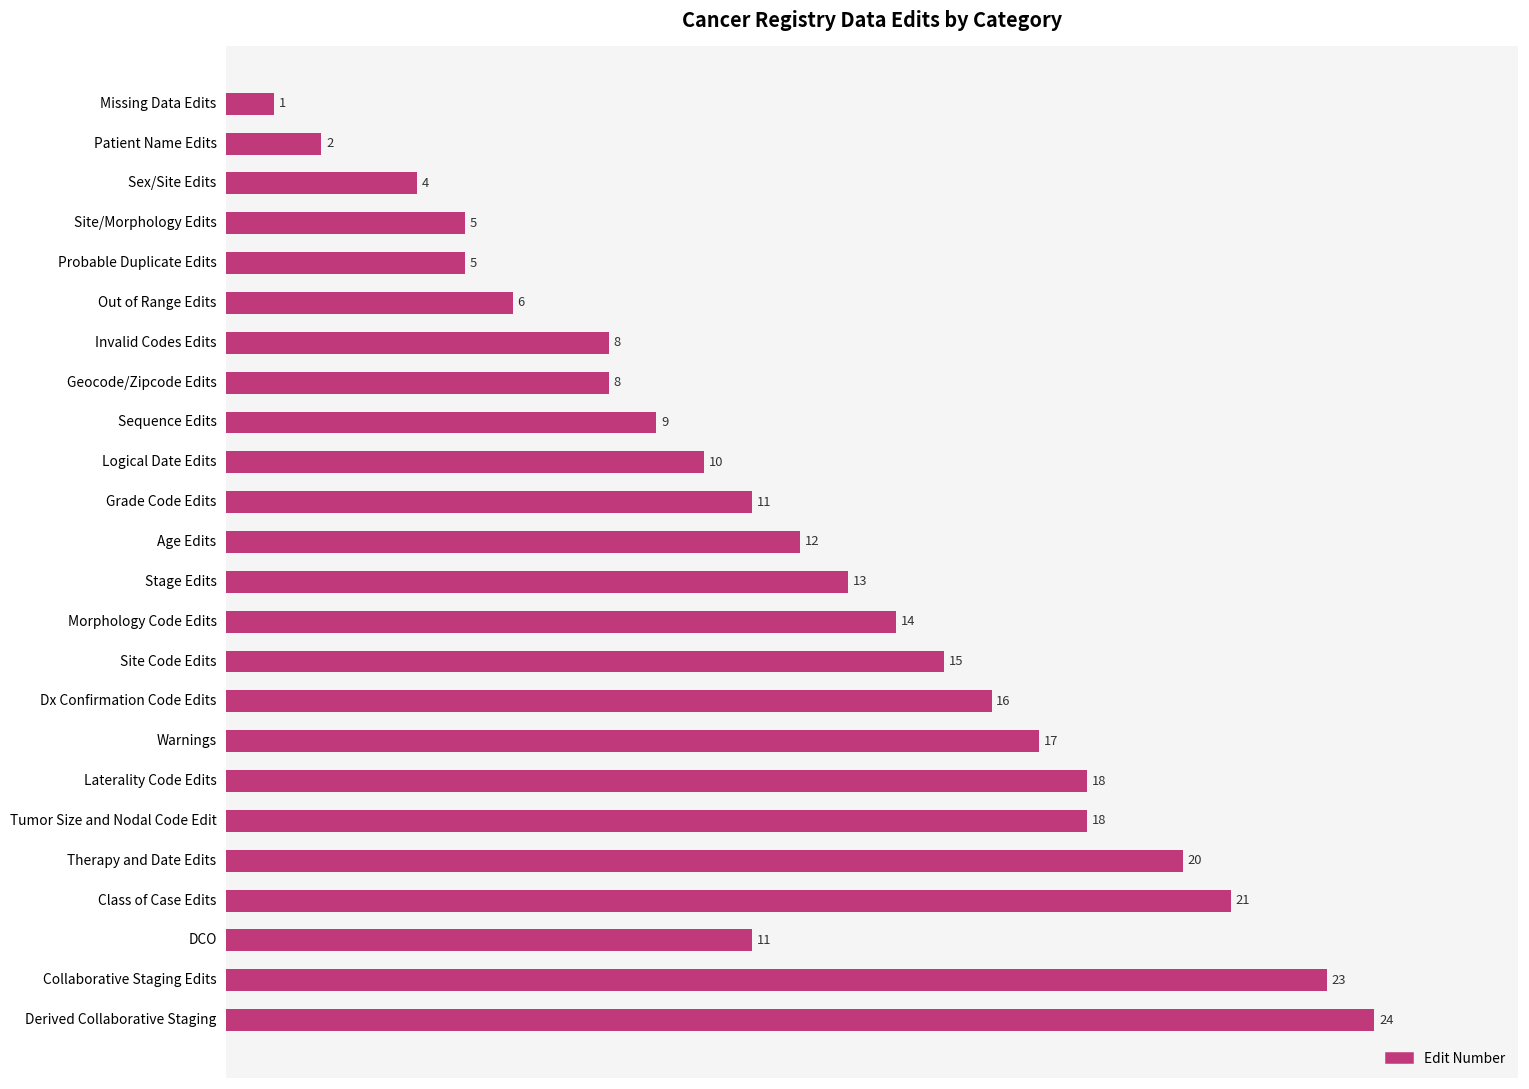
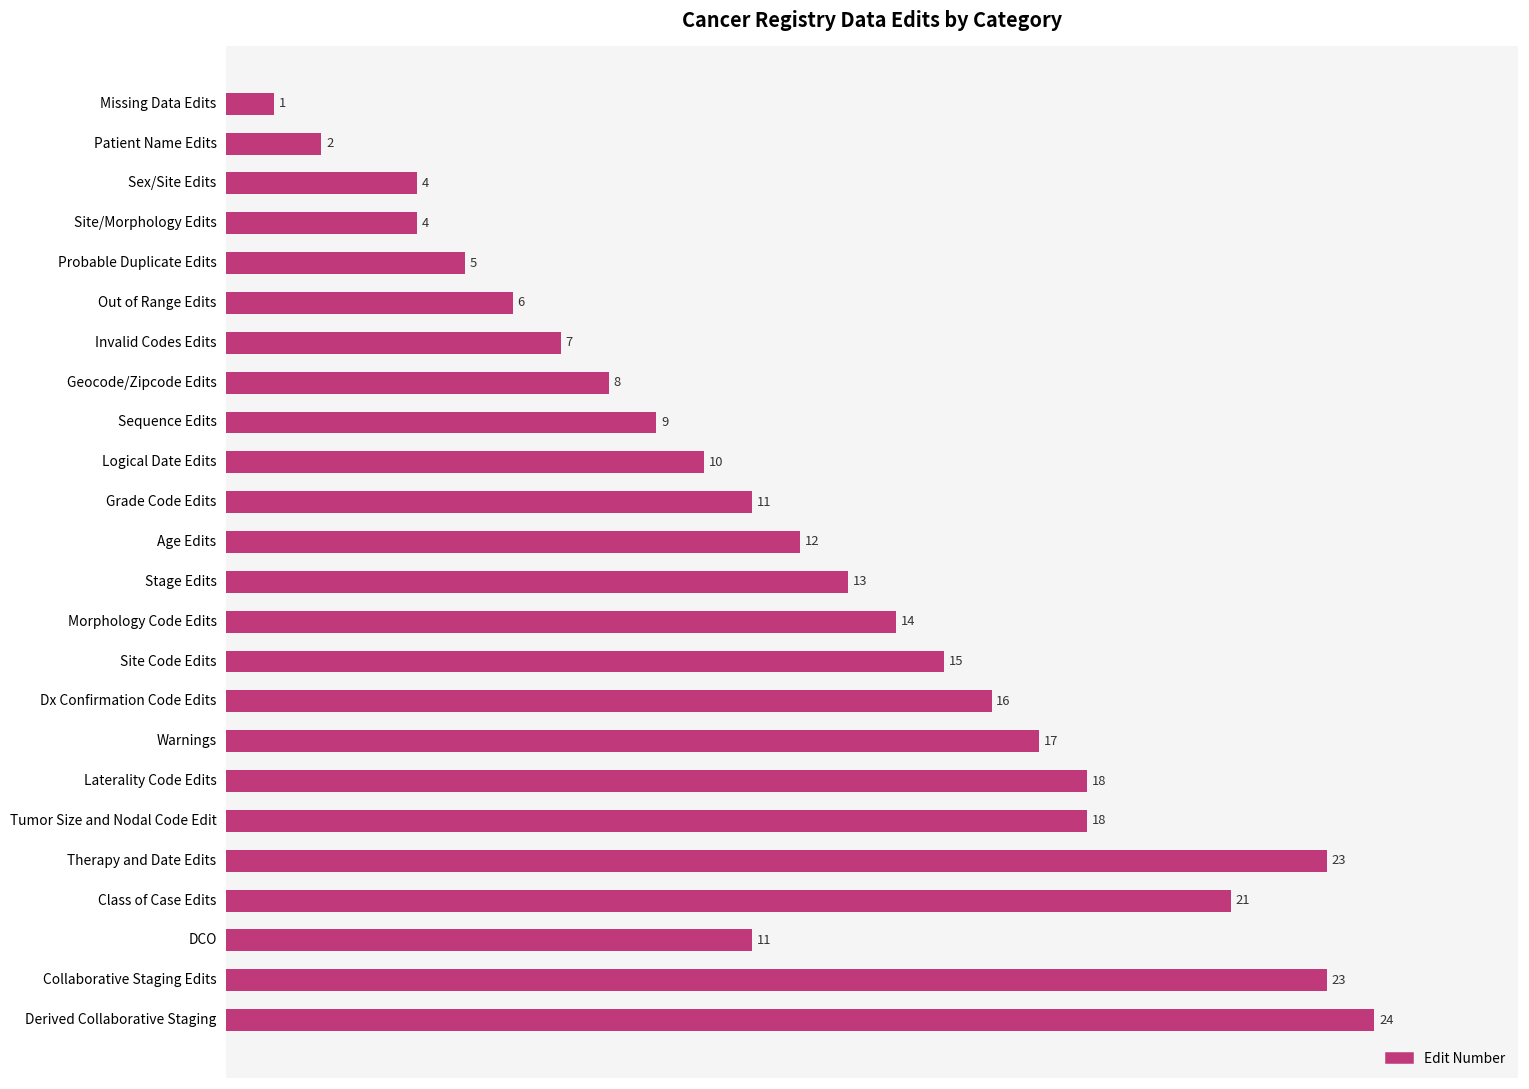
  {
    "Missing Data Edits": 1,
    "Patient Name Edits": 2,
    "Sex/Site Edits": 4,
-   "Site/Morphology Edits": 5,
+   "Site/Morphology Edits": 4,
    "Probable Duplicate Edits": 5,
    "Out of Range Edits": 6,
-   "Invalid Codes Edits": 8,
+   "Invalid Codes Edits": 7,
    "Geocode/Zipcode Edits": 8,
    "Sequence Edits": 9,
    "Logical Date Edits": 10,
    "Grade Code Edits": 11,
    "Age Edits": 12,
    "Stage Edits": 13,
    "Morphology Code Edits": 14,
    "Site Code Edits": 15,
    "Dx Confirmation Code Edits": 16,
    "Warnings": 17,
    "Laterality Code Edits": 18,
    "Tumor Size and Nodal Code Edit": 18,
-   "Therapy and Date Edits": 20,
+   "Therapy and Date Edits": 23,
    "Class of Case Edits": 21,
    "DCO": 11,
    "Collaborative Staging Edits": 23,
    "Derived Collaborative Staging": 24
  }
